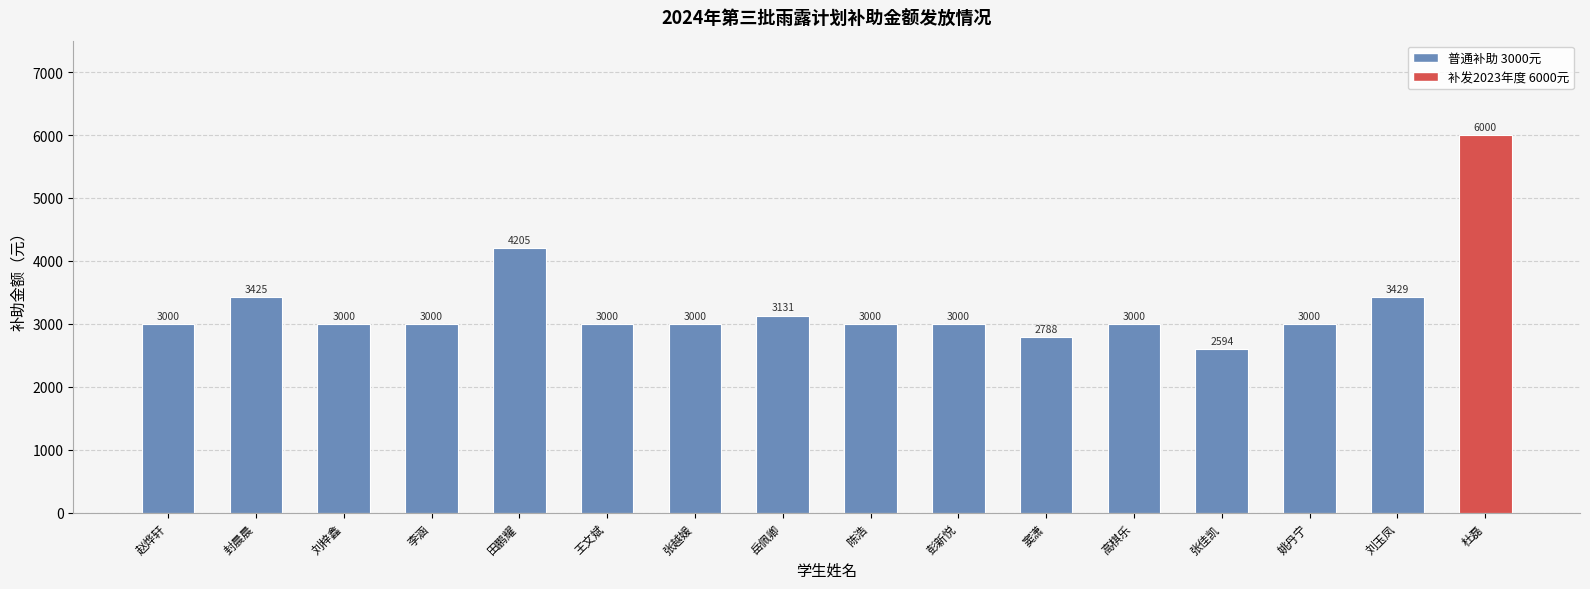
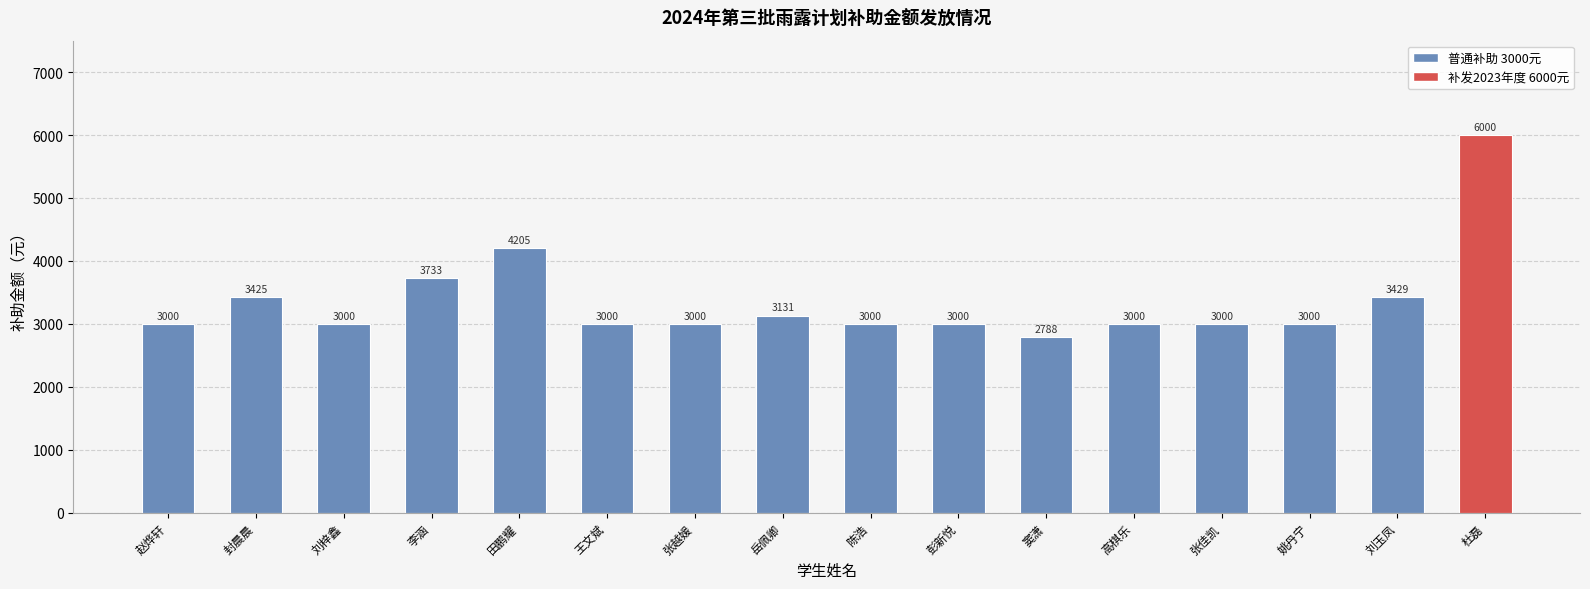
  {
    "赵烨轩": 3000,
    "封晨晨": 3425,
    "刘梓鑫": 3000,
-   "李涵": 3000,
+   "李涵": 3733,
    "田鹏耀": 4205,
    "王文斌": 3000,
    "张越媛": 3000,
    "岳佩卿": 3131,
    "陈浩": 3000,
    "彭新悦": 3000,
    "窦潇": 2788,
    "高棋乐": 3000,
-   "张佳凯": 2594,
+   "张佳凯": 3000,
    "姚丹宁": 3000,
    "刘玉凤": 3429,
    "杜磊": 6000
  }
